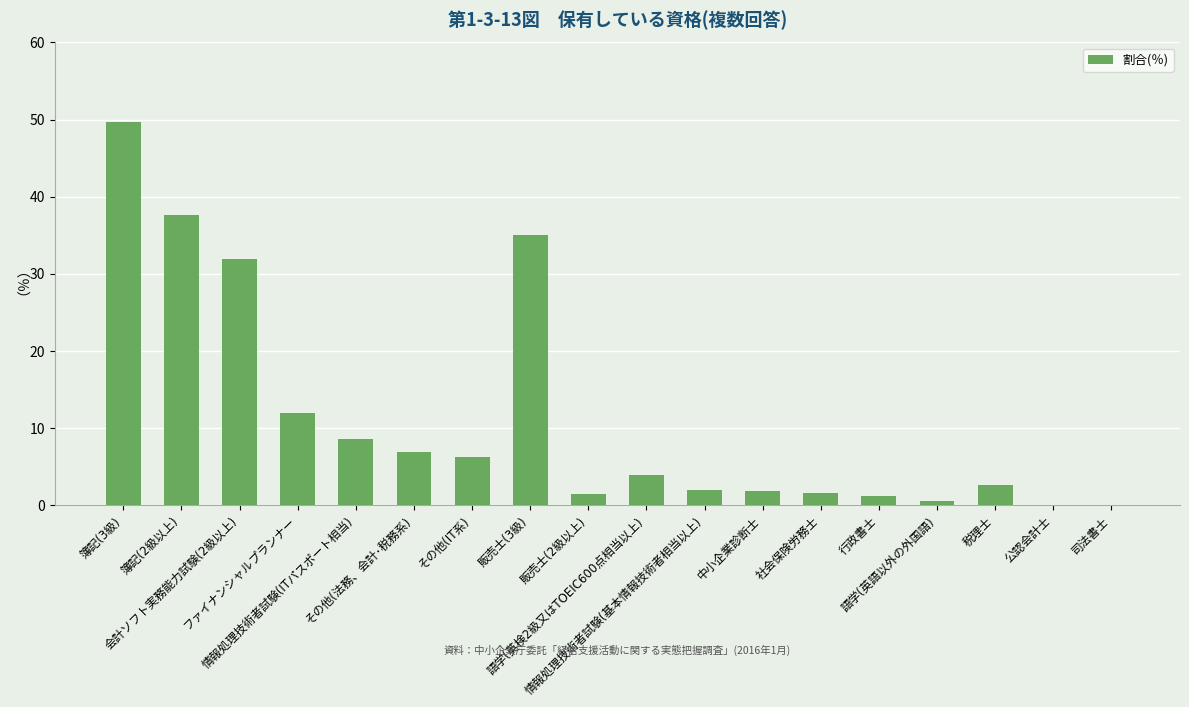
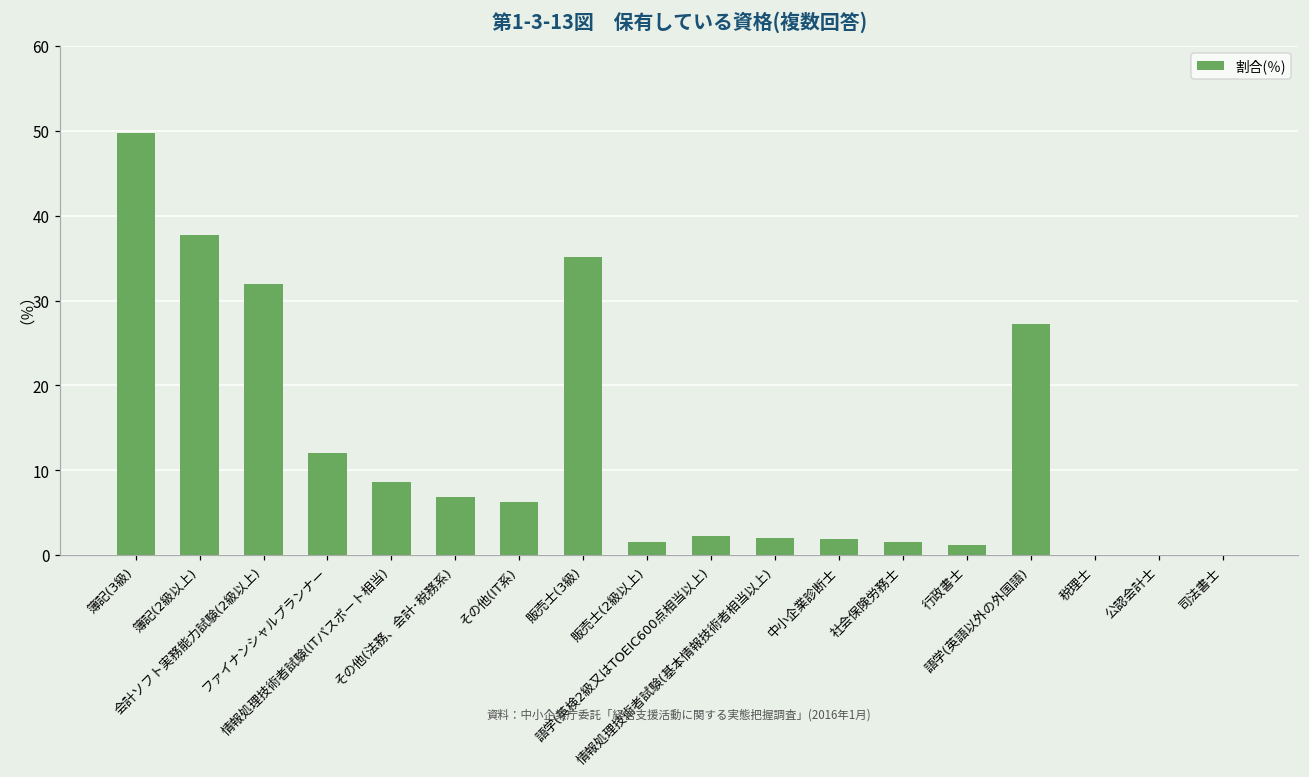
  {
    "簿記(3級)": 50,
    "簿記(2級以上)": 38,
    "会計ソフト実務能力試験(2級以上)": 32,
    "ファイナンシャルプランナー": 12,
    "情報処理技術者試験(ITパスポート相当)": 9,
    "その他(法務、会計･税務系)": 7,
    "その他(IT系)": 6,
    "販売士(3級)": 35,
    "販売士(2級以上)": 2,
-   "語学(英検2級又はTOEIC600点相当以上)": 4,
+   "語学(英検2級又はTOEIC600点相当以上)": 2,
    "情報処理技術者試験(基本情報技術者相当以上)": 2,
    "中小企業診断士": 2,
    "社会保険労務士": 2,
    "行政書士": 1,
-   "語学(英語以外の外国語)": 1,
-   "税理士": 3,
+   "語学(英語以外の外国語)": 27,
+   "税理士": 0,
    "公認会計士": 0,
    "司法書士": 0
  }
